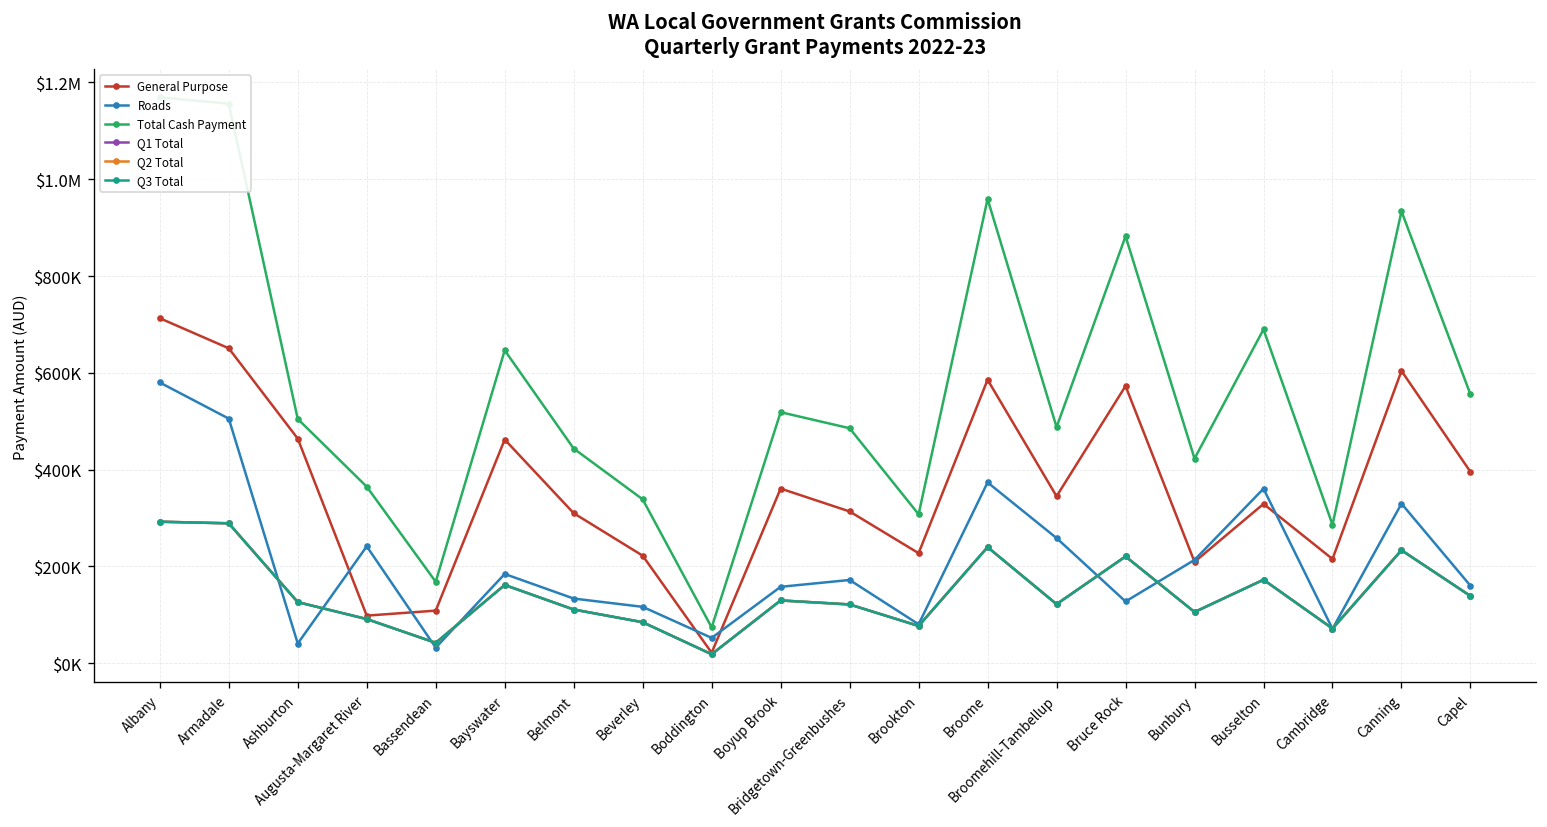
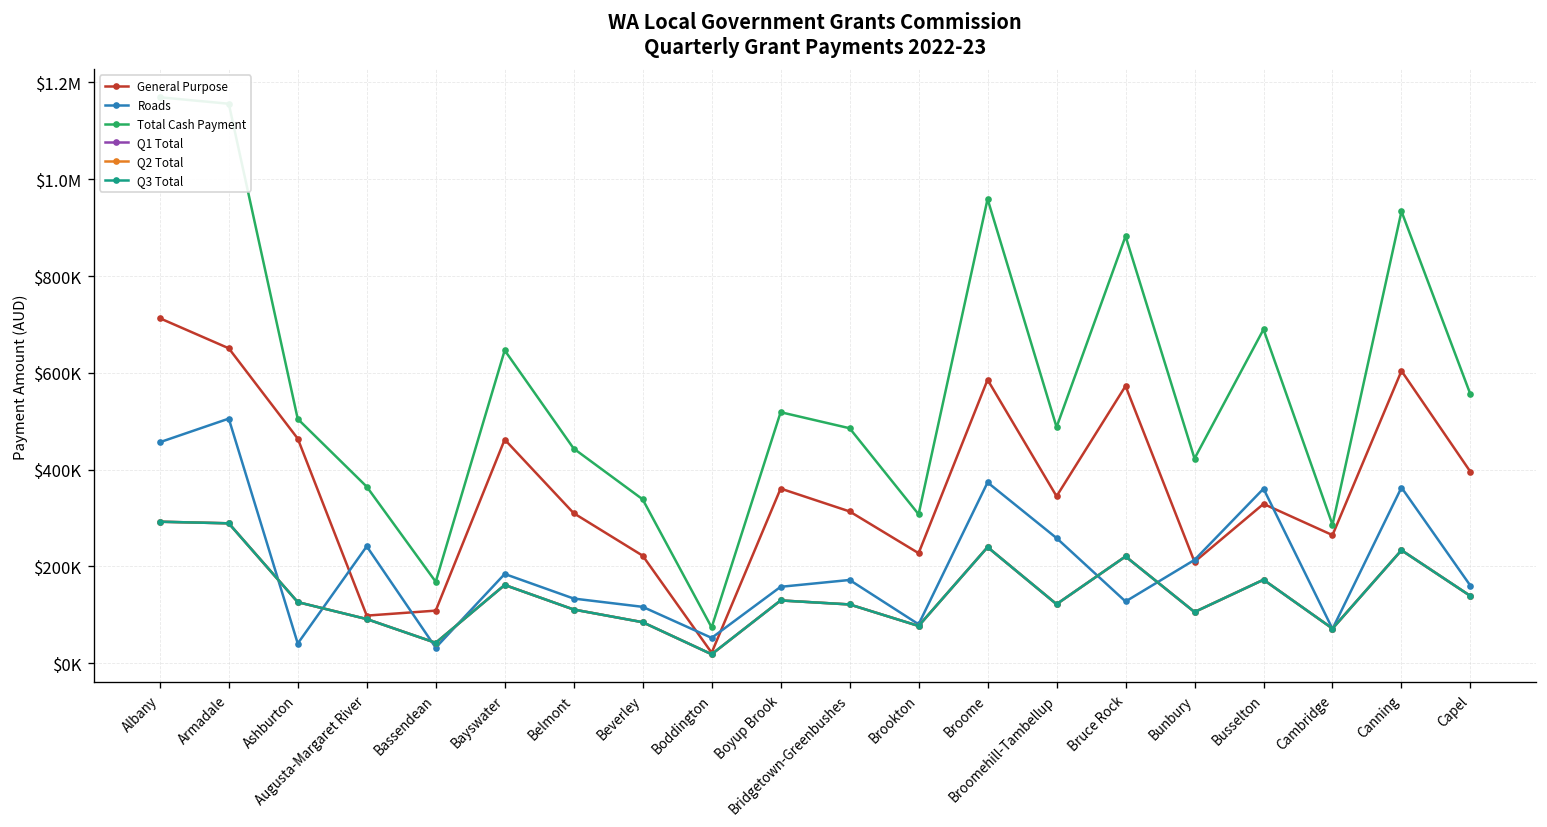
  {
    "General Purpose": {
      "Albany": "$710000",
      "Armadale": "$650000",
      "Ashburton": "$460000",
      "Augusta-Margaret River": "$100000",
      "Bassendean": "$110000",
      "Bayswater": "$460000",
      "Belmont": "$310000",
      "Beverley": "$220000",
      "Boyup Brook": "$360000",
      "Bridgetown-Greenbushes": "$310000",
      "Brookton": "$230000",
      "Broome": "$590000",
      "Broomehill-Tambellup": "$340000",
      "Bruce Rock": "$570000",
      "Busselton": "$330000",
-     "Cambridge": "$220000",
+     "Cambridge": "$260000",
      "Canning": "$600000",
      "Capel": "$400000"
    },
    "Roads": {
-     "Albany": "$580000",
+     "Albany": "$460000",
      "Armadale": "$510000",
      "Ashburton": "$40000",
      "Augusta-Margaret River": "$240000",
      "Bassendean": "$30000",
      "Bayswater": "$180000",
      "Belmont": "$130000",
      "Beverley": "$120000",
      "Boddington": "$50000",
      "Boyup Brook": "$160000",
      "Bridgetown-Greenbushes": "$170000",
      "Broome": "$370000",
      "Broomehill-Tambellup": "$260000",
      "Bruce Rock": "$130000",
      "Busselton": "$360000",
-     "Canning": "$330000",
+     "Canning": "$360000",
      "Capel": "$160000"
    }
  }
